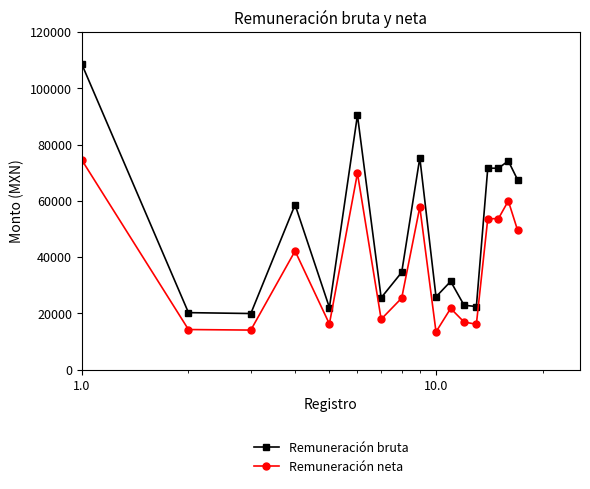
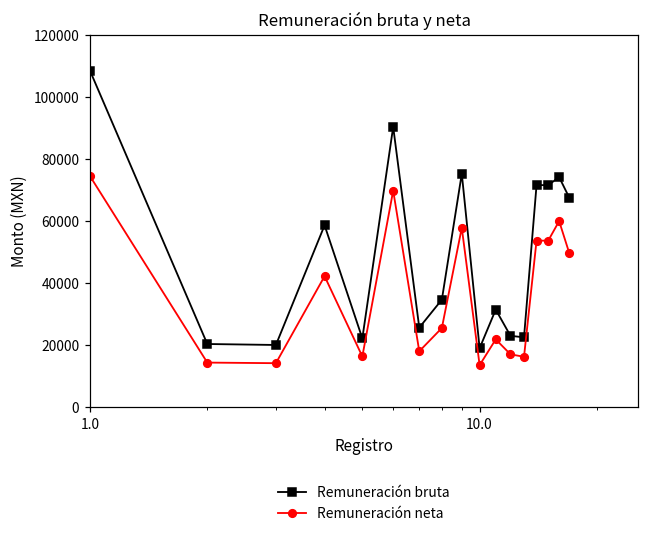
  {
    "Remuneración bruta": {
      "1.0": 109000,
-     "10.0": 26000
+     "10.0": 19000
    },
    "Remuneración neta": {
      "1.0": 75000,
      "10.0": 13000
    }
  }
